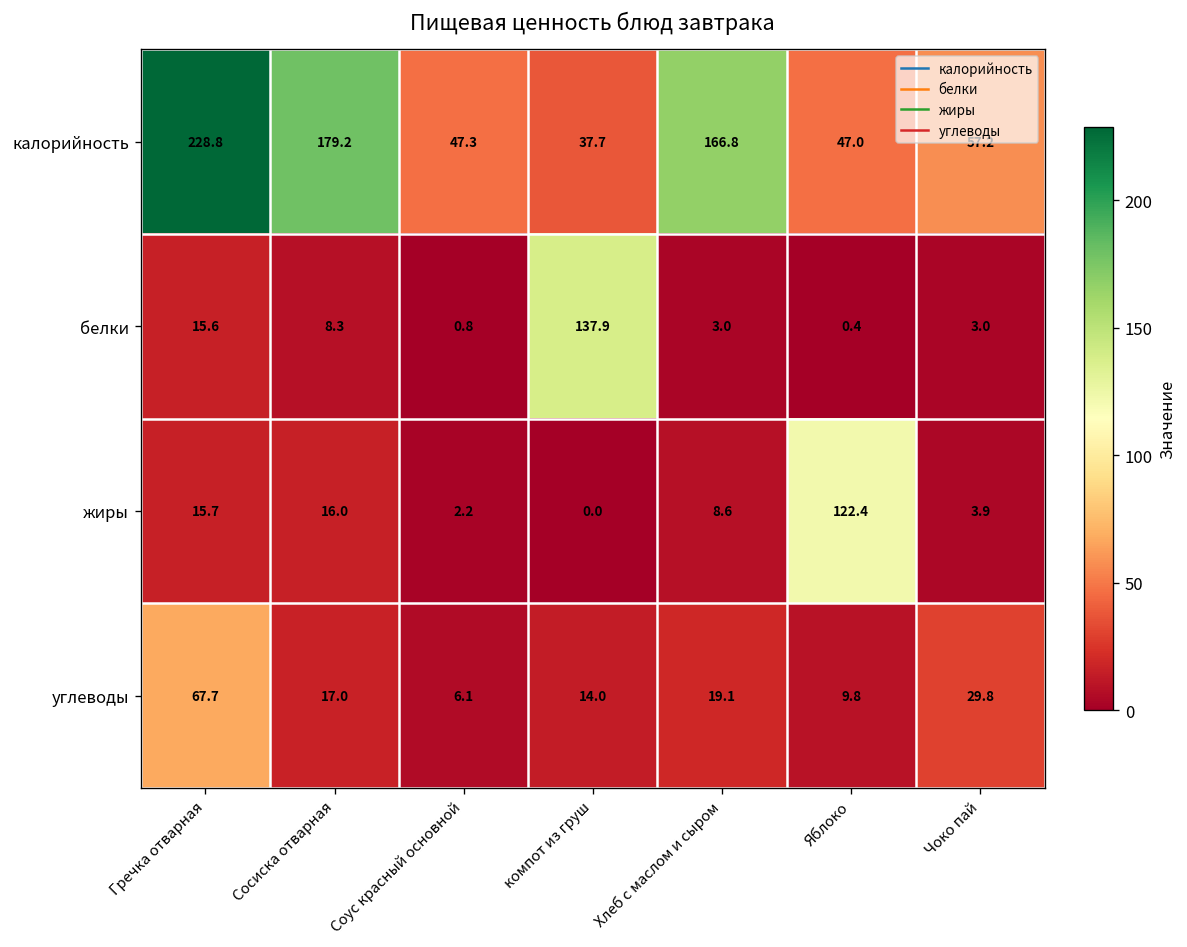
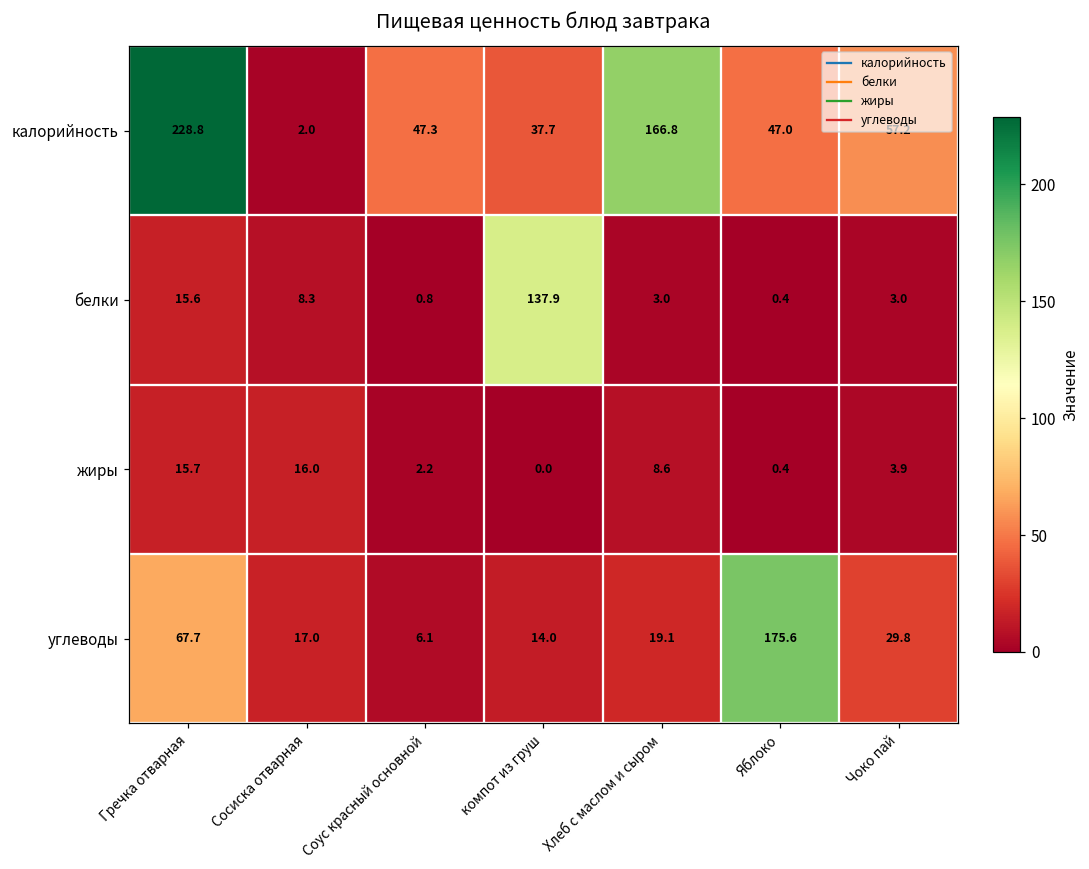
  {
    "калорийность": {
      "Гречка отварная": 228.8,
-     "Сосиска отварная": 179.2,
+     "Сосиска отварная": 2.0,
      "Соус красный основной": 47.3,
      "компот из груш": 37.7,
      "Хлеб с маслом и сыром": 166.8,
      "Яблоко": 47.0
    },
    "белки": {
      "Гречка отварная": 15.6,
      "Сосиска отварная": 8.3,
      "Соус красный основной": 0.8,
      "компот из груш": 137.9,
      "Хлеб с маслом и сыром": 3.0,
      "Яблоко": 0.4,
      "Чоко пай": 3.0
    },
    "жиры": {
      "Гречка отварная": 15.7,
      "Сосиска отварная": 16.0,
      "Соус красный основной": 2.2,
      "компот из груш": 0.0,
      "Хлеб с маслом и сыром": 8.6,
-     "Яблоко": 122.4,
+     "Яблоко": 0.4,
      "Чоко пай": 3.9
    },
    "углеводы": {
      "Гречка отварная": 67.7,
      "Сосиска отварная": 17.0,
      "Соус красный основной": 6.1,
      "компот из груш": 14.0,
      "Хлеб с маслом и сыром": 19.1,
-     "Яблоко": 9.8,
+     "Яблоко": 175.6,
      "Чоко пай": 29.8
    }
  }
